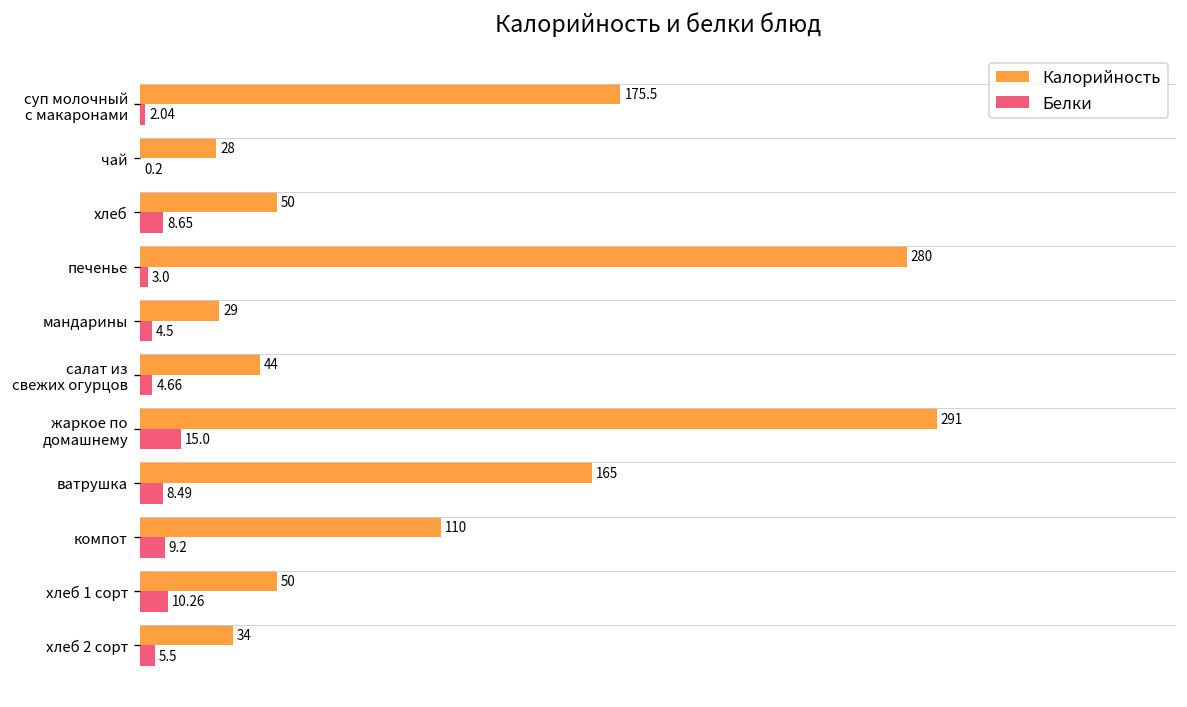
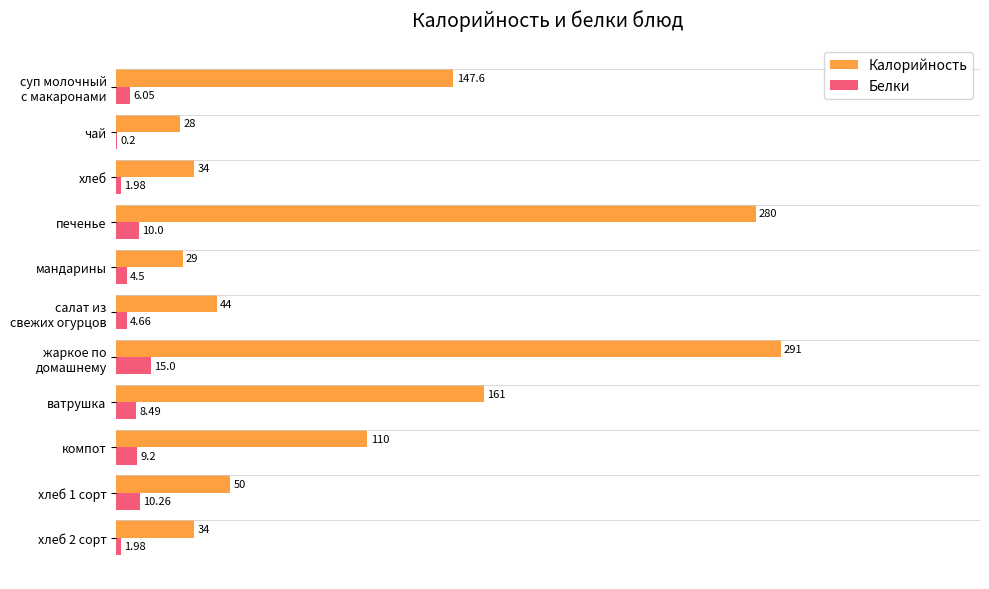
  {
    "Калорийность": {
-     "суп молочный с макаронами": 175.5,
-     "хлеб": 50,
-     "ватрушка": 165
+     "суп молочный с макаронами": 147.6,
+     "хлеб": 34,
+     "ватрушка": 161
    },
    "Белки": {
-     "суп молочный с макаронами": 2.04,
-     "хлеб": 8.65,
-     "печенье": 3.0,
-     "хлеб 2 сорт": 5.5
+     "суп молочный с макаронами": 6.05,
+     "хлеб": 1.98,
+     "печенье": 10.0,
+     "хлеб 2 сорт": 1.98
    }
  }
